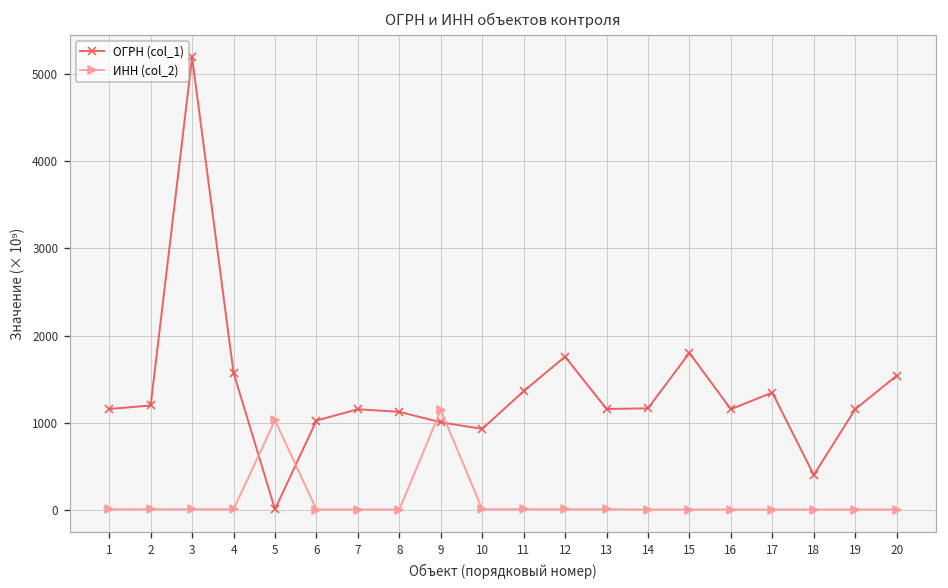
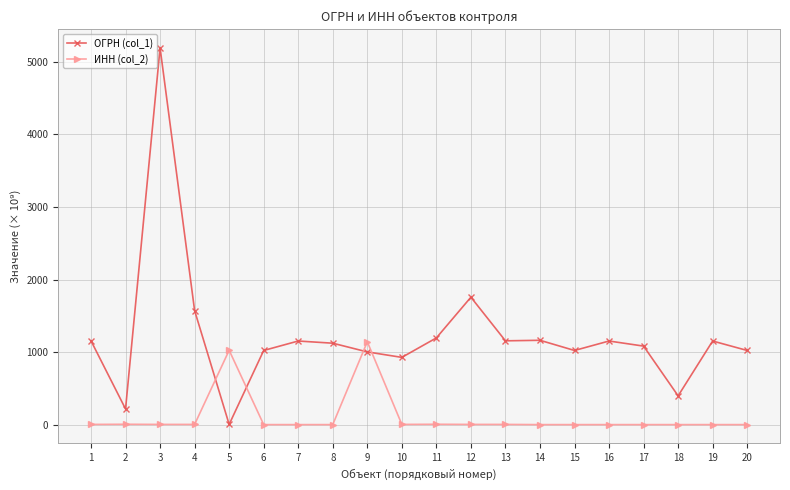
  {
    "ОГРН (col_1)": {
      "1": 1200,
-     "2": 1200,
+     "2": 200,
      "3": 5200,
      "4": 1600,
      "5": 0,
      "6": 1000,
      "7": 1200,
      "8": 1100,
      "9": 1000,
      "10": 900,
-     "11": 1400,
+     "11": 1200,
      "12": 1800,
      "13": 1200,
      "14": 1200,
-     "15": 1800,
+     "15": 1000,
      "16": 1200,
-     "17": 1300,
+     "17": 1100,
      "18": 400,
      "19": 1200,
-     "20": 1500
+     "20": 1000
    },
    "ИНН (col_2)": {
      "1": 0,
      "2": 0,
      "3": 0,
      "4": 0,
      "5": 1000,
      "6": 0,
      "7": 0,
      "8": 0,
      "9": 1100,
      "10": 0,
      "11": 0,
      "12": 0,
      "13": 0,
      "14": 0,
      "15": 0,
      "16": 0,
      "17": 0,
      "18": 0,
      "19": 0,
      "20": 0
    }
  }
